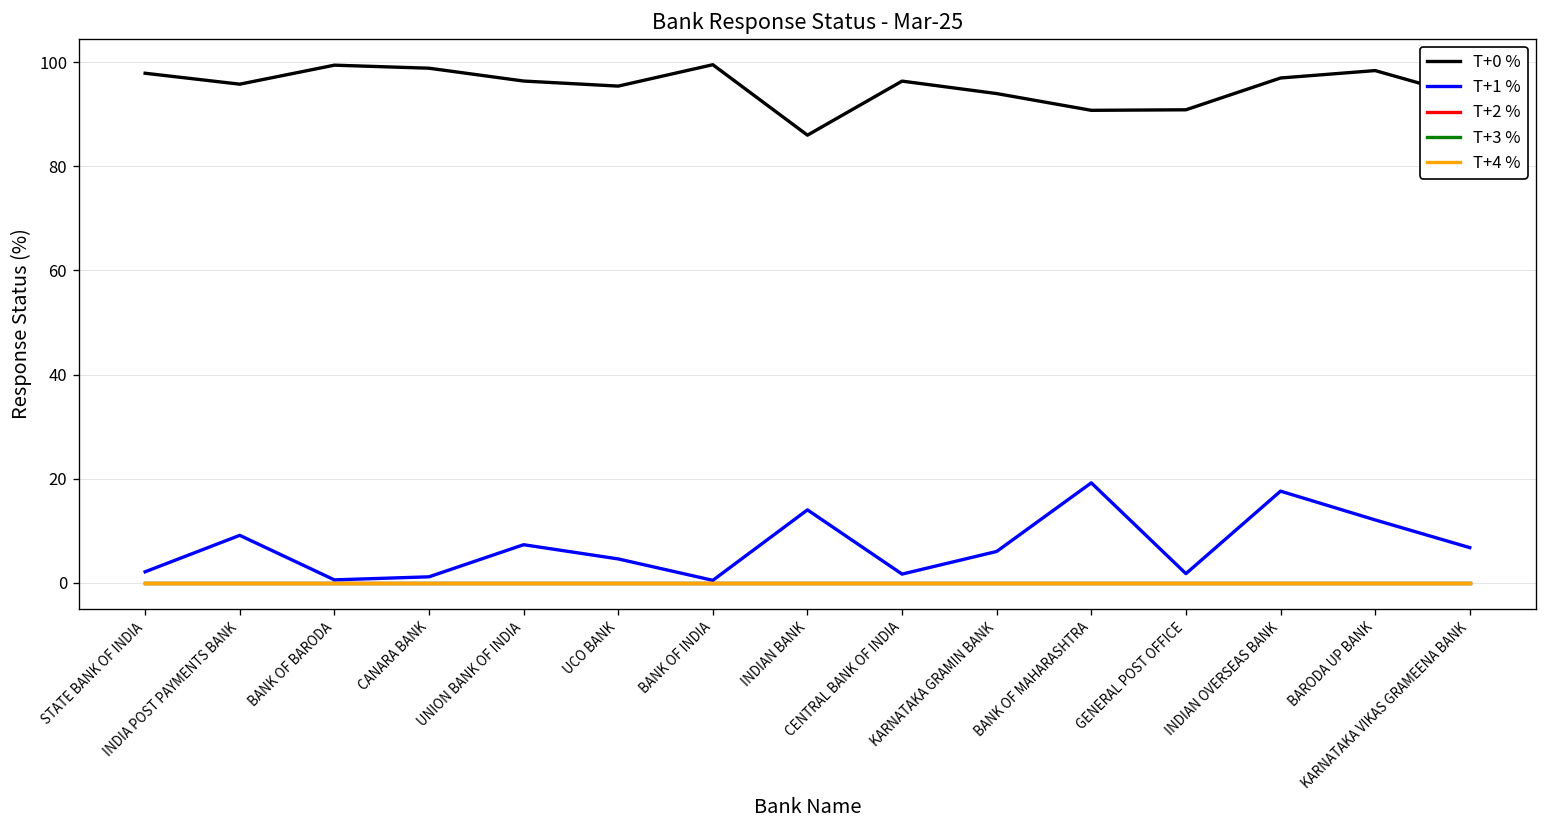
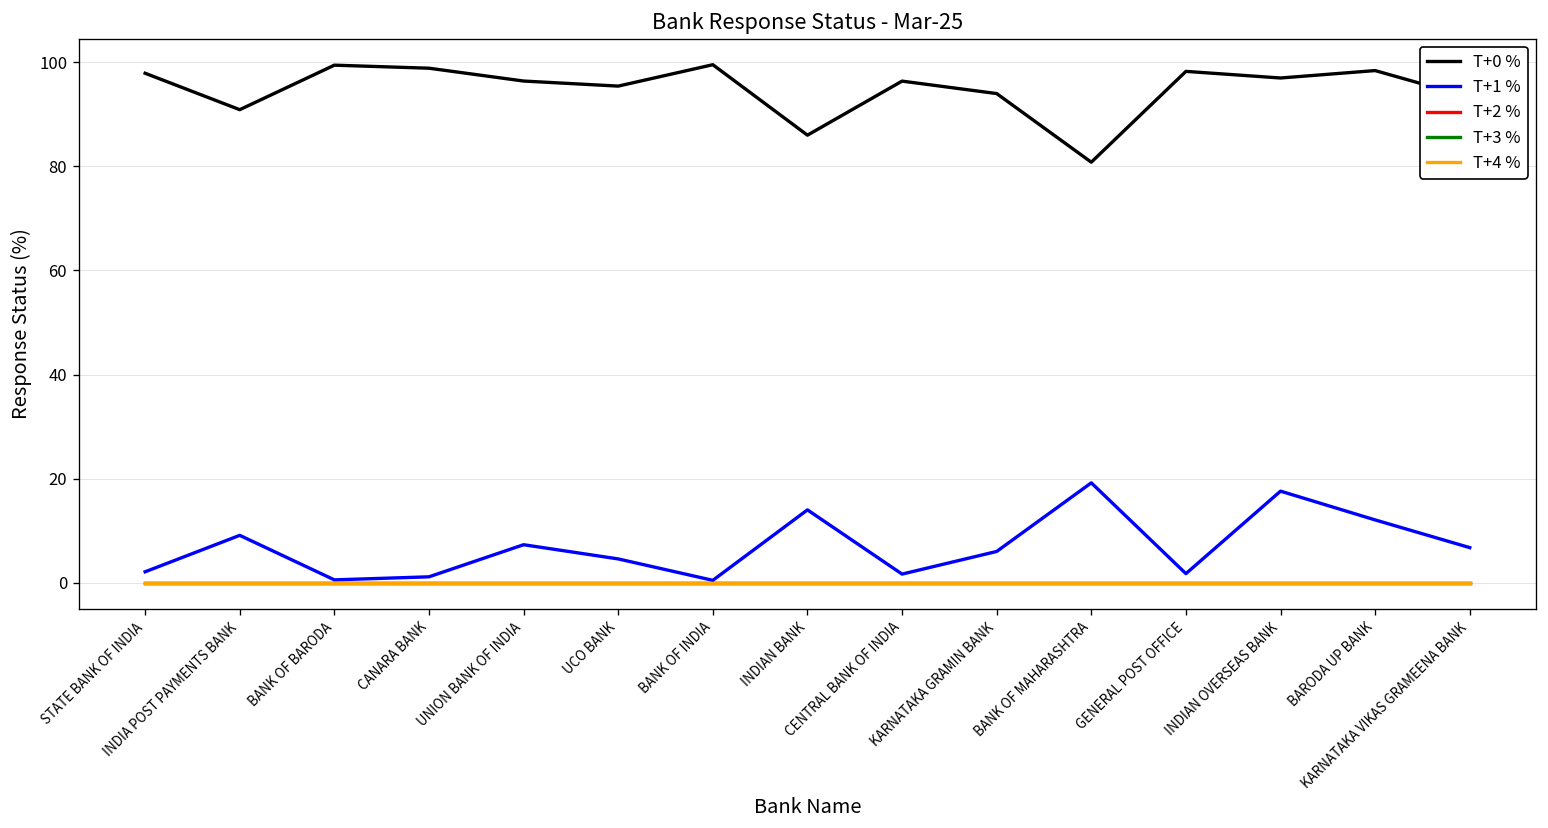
  {
    "T+0 %": {
      "STATE BANK OF INDIA": 98,
-     "INDIA POST PAYMENTS BANK": 96,
+     "INDIA POST PAYMENTS BANK": 91,
      "BANK OF BARODA": 99,
      "CANARA BANK": 99,
      "UNION BANK OF INDIA": 96,
      "UCO BANK": 95,
      "BANK OF INDIA": 100,
      "INDIAN BANK": 86,
      "CENTRAL BANK OF INDIA": 96,
      "KARNATAKA GRAMIN BANK": 94,
-     "BANK OF MAHARASHTRA": 91,
-     "GENERAL POST OFFICE": 91,
+     "BANK OF MAHARASHTRA": 81,
+     "GENERAL POST OFFICE": 98,
      "INDIAN OVERSEAS BANK": 97,
      "BARODA UP BANK": 98
    },
    "T+1 %": {
      "STATE BANK OF INDIA": 2,
      "INDIA POST PAYMENTS BANK": 9,
      "CANARA BANK": 1,
      "UNION BANK OF INDIA": 7,
      "UCO BANK": 5,
      "INDIAN BANK": 14,
      "CENTRAL BANK OF INDIA": 2,
      "KARNATAKA GRAMIN BANK": 6,
      "BANK OF MAHARASHTRA": 19,
      "GENERAL POST OFFICE": 2,
      "INDIAN OVERSEAS BANK": 18,
      "BARODA UP BANK": 12,
      "KARNATAKA VIKAS GRAMEENA BANK": 7
    },
    "T+4 %": {
      "STATE BANK OF INDIA": 0,
      "INDIA POST PAYMENTS BANK": 0,
      "CANARA BANK": 0,
      "UNION BANK OF INDIA": 0,
      "UCO BANK": 0,
      "INDIAN BANK": 0,
      "CENTRAL BANK OF INDIA": 0,
      "KARNATAKA GRAMIN BANK": 0,
      "BANK OF MAHARASHTRA": 0,
      "GENERAL POST OFFICE": 0,
      "INDIAN OVERSEAS BANK": 0,
      "BARODA UP BANK": 0,
      "KARNATAKA VIKAS GRAMEENA BANK": 0
    }
  }
